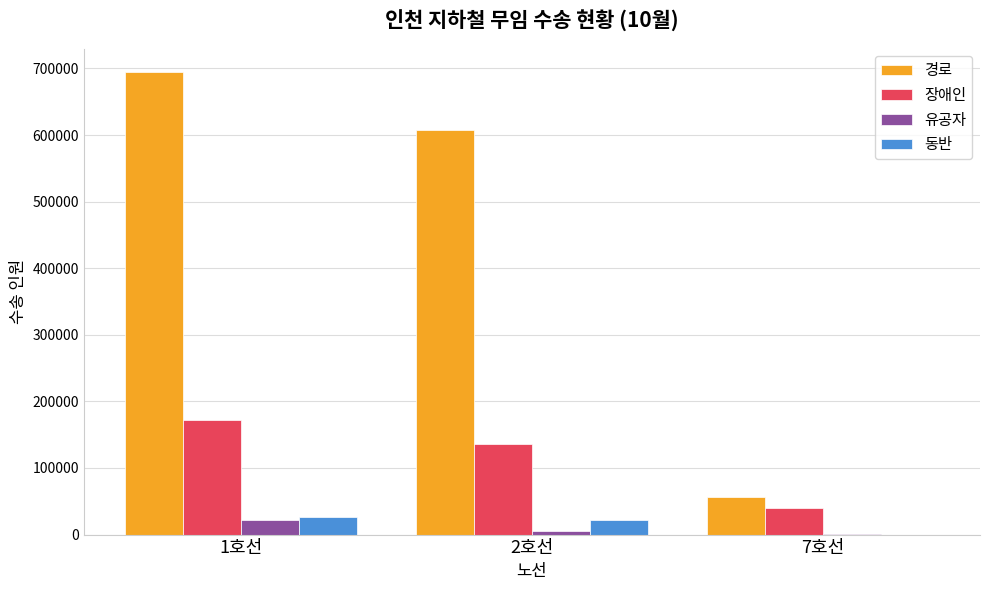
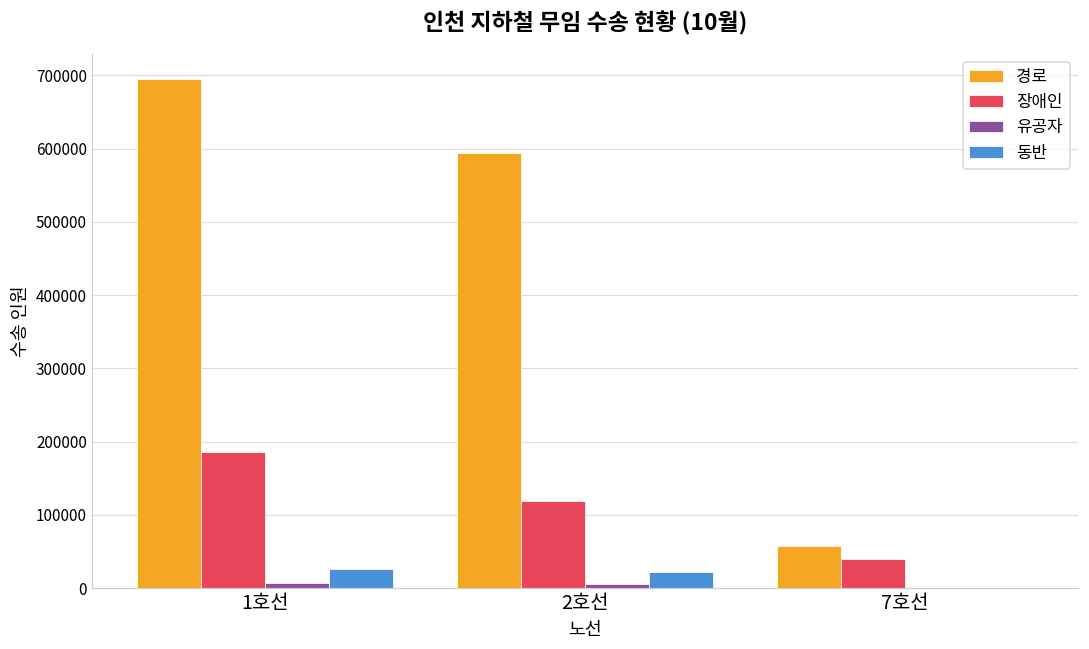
  {
    "경로": {
      "1호선": 690000,
-     "2호선": 610000,
+     "2호선": 590000,
      "7호선": 60000
    },
    "장애인": {
-     "1호선": 170000,
-     "2호선": 140000,
+     "1호선": 190000,
+     "2호선": 120000,
      "7호선": 40000
    },
    "유공자": {
-     "1호선": 20000,
+     "1호선": 10000,
      "2호선": 10000
    },
    "동반": {
      "1호선": 30000,
      "2호선": 20000
    }
  }
